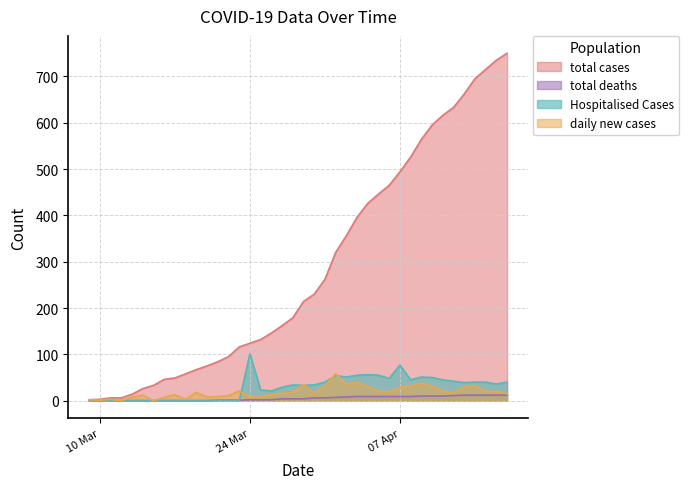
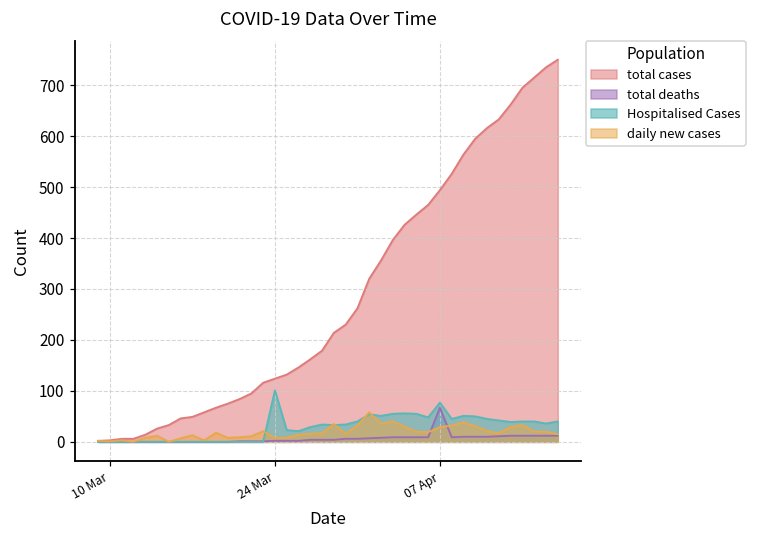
  {
    "total deaths": {
      "24 Mar": 0,
-     "07 Apr": 10
+     "07 Apr": 70
    },
    "Hospitalised Cases": {
      "24 Mar": 100,
      "07 Apr": 80
    }
  }
